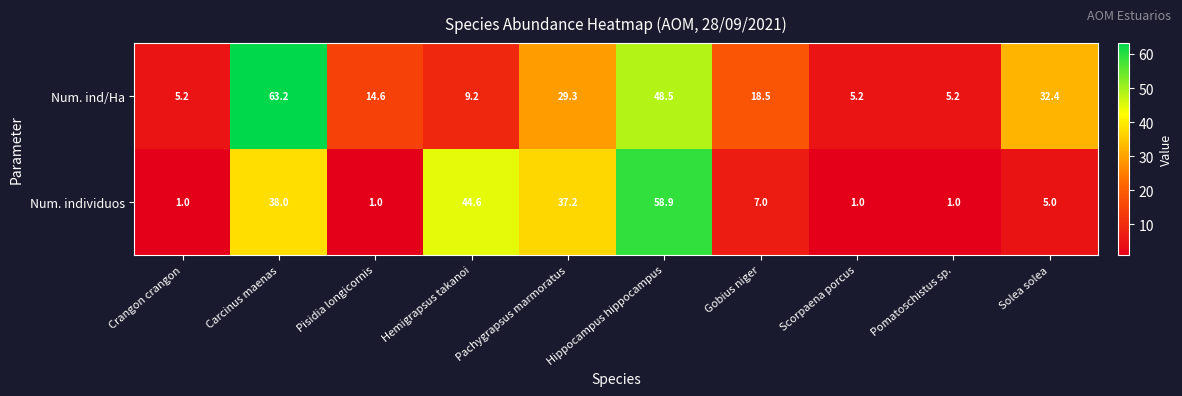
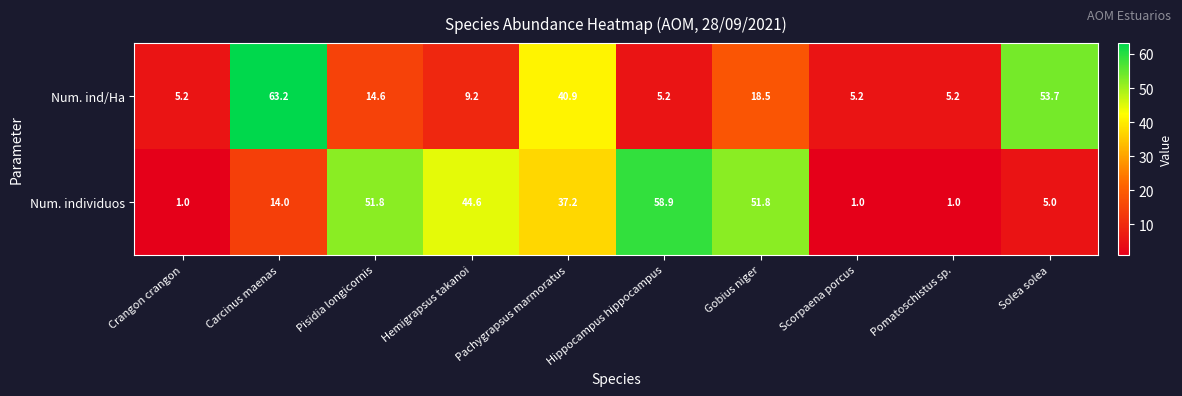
  {
    "Num. ind/Ha": {
      "Crangon crangon": 5.2,
      "Carcinus maenas": 63.2,
      "Pisidia longicornis": 14.6,
      "Hemigrapsus takanoi": 9.2,
-     "Pachygrapsus marmoratus": 29.3,
-     "Hippocampus hippocampus": 48.5,
+     "Pachygrapsus marmoratus": 40.9,
+     "Hippocampus hippocampus": 5.2,
      "Gobius niger": 18.5,
      "Scorpaena porcus": 5.2,
      "Pomatoschistus sp.": 5.2,
-     "Solea solea": 32.4
+     "Solea solea": 53.7
    },
    "Num. individuos": {
      "Crangon crangon": 1.0,
-     "Carcinus maenas": 38.0,
-     "Pisidia longicornis": 1.0,
+     "Carcinus maenas": 14.0,
+     "Pisidia longicornis": 51.8,
      "Hemigrapsus takanoi": 44.6,
      "Pachygrapsus marmoratus": 37.2,
      "Hippocampus hippocampus": 58.9,
-     "Gobius niger": 7.0,
+     "Gobius niger": 51.8,
      "Scorpaena porcus": 1.0,
      "Pomatoschistus sp.": 1.0,
      "Solea solea": 5.0
    }
  }
